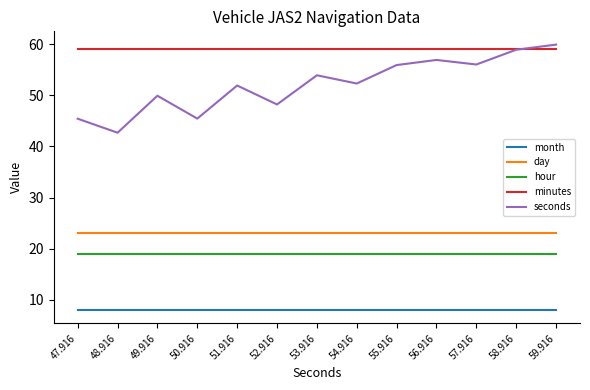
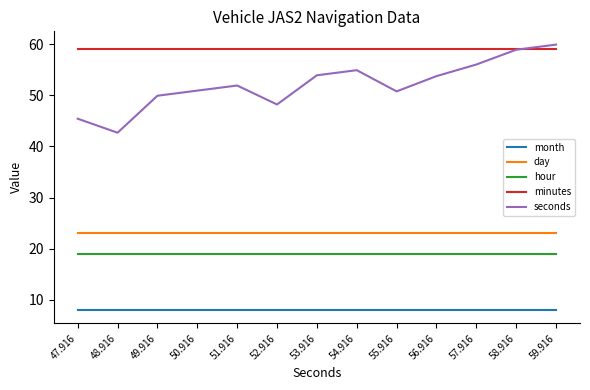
  {
    "month": {
      "47.916": 8,
      "48.916": 8,
      "49.916": 8,
      "50.916": 8,
      "51.916": 8,
      "52.916": 8,
      "53.916": 8,
      "54.916": 8,
      "55.916": 8,
      "56.916": 8,
      "57.916": 8,
      "58.916": 8,
      "59.916": 8
    },
    "day": {
      "47.916": 23,
      "48.916": 23,
      "49.916": 23,
      "50.916": 23,
      "51.916": 23,
      "52.916": 23,
      "53.916": 23,
      "54.916": 23,
      "55.916": 23,
      "56.916": 23,
      "57.916": 23,
      "58.916": 23,
      "59.916": 23
    },
    "hour": {
      "47.916": 19,
      "48.916": 19,
      "49.916": 19,
      "50.916": 19,
      "51.916": 19,
      "52.916": 19,
      "53.916": 19,
      "54.916": 19,
      "55.916": 19,
      "56.916": 19,
      "57.916": 19,
      "58.916": 19,
      "59.916": 19
    },
    "minutes": {
      "47.916": 59,
      "48.916": 59,
      "49.916": 59,
      "50.916": 59,
      "51.916": 59,
      "52.916": 59,
      "53.916": 59,
      "54.916": 59,
      "55.916": 59,
      "56.916": 59,
      "57.916": 59,
      "59.916": 59
    },
    "seconds": {
      "47.916": 45,
      "48.916": 43,
      "49.916": 50,
-     "50.916": 45,
+     "50.916": 51,
      "51.916": 52,
      "52.916": 48,
      "53.916": 54,
-     "54.916": 52,
-     "55.916": 56,
-     "56.916": 57,
+     "54.916": 55,
+     "55.916": 51,
+     "56.916": 54,
      "57.916": 56,
      "59.916": 60
    }
  }
